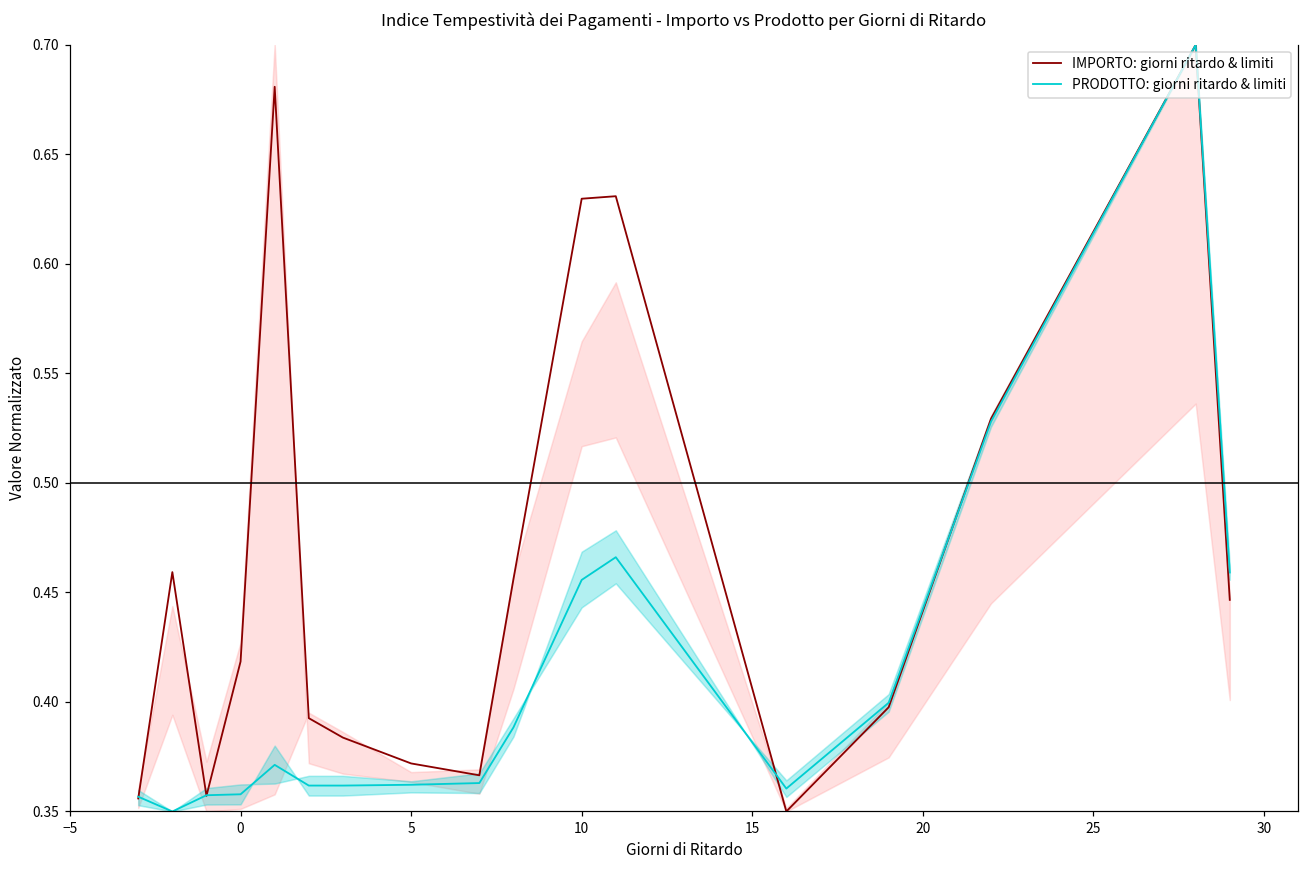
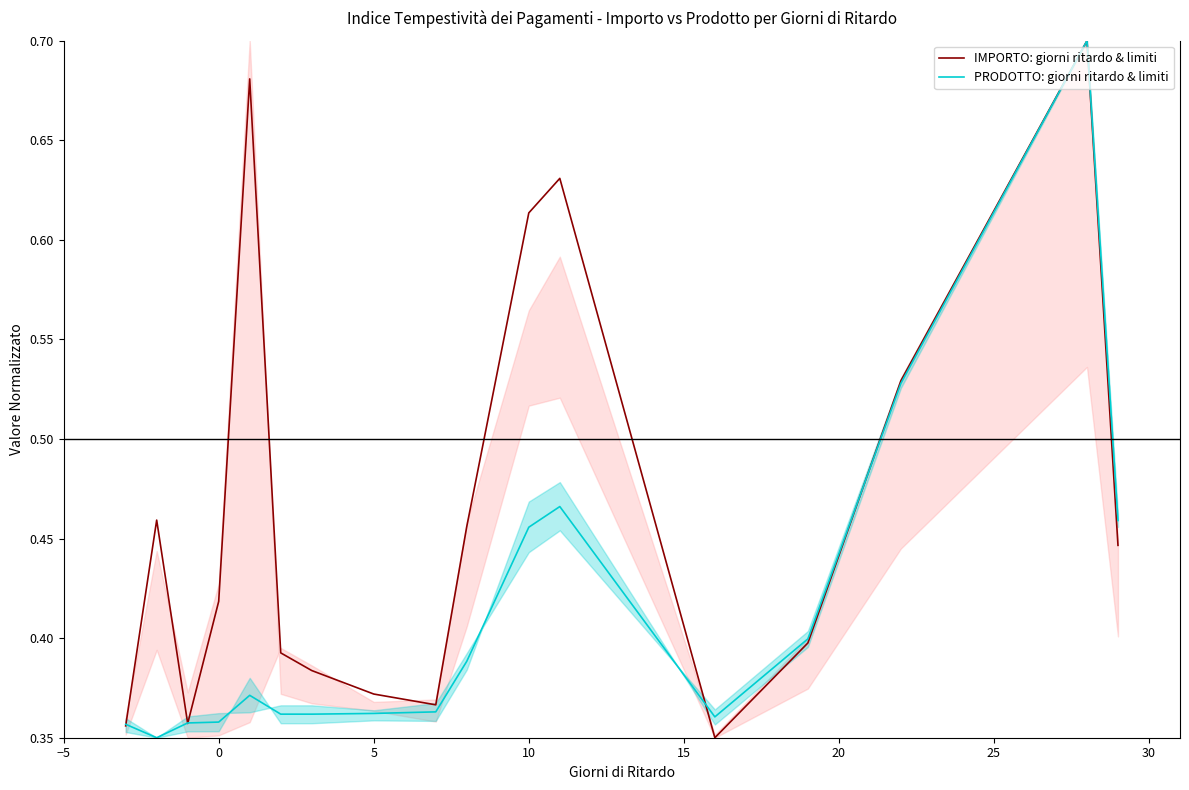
  {
    "IMPORTO: giorni ritardo & limiti": {
      "0": 0.418,
      "5": 0.372,
-     "10": 0.630
+     "10": 0.614
    }
  }
